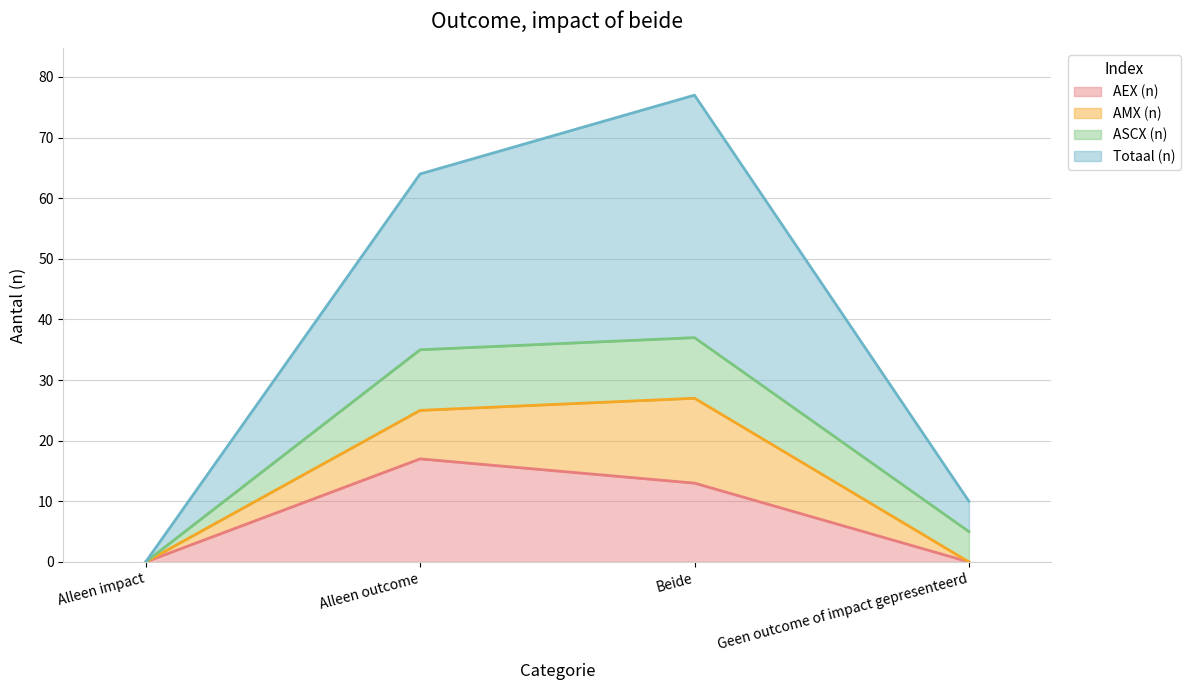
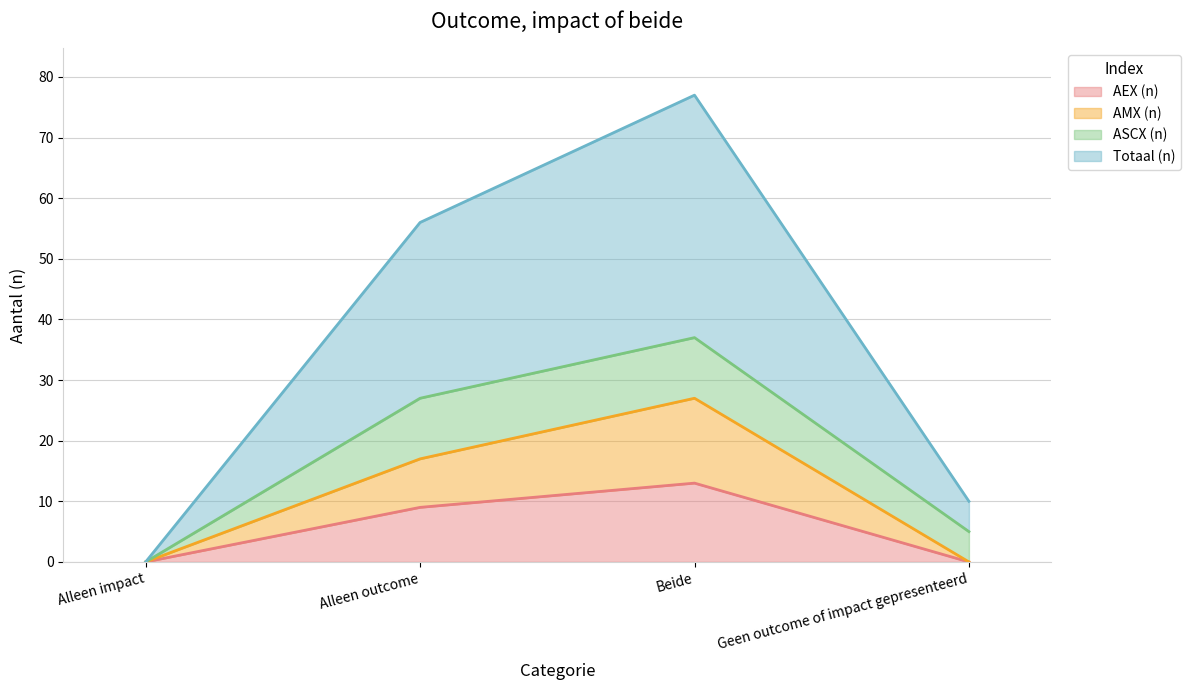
  {
    "AEX (n)": {
-     "Alleen outcome": 17,
+     "Alleen outcome": 9,
      "Beide": 13
    },
    "AMX (n)": {
      "Alleen outcome": 8,
      "Beide": 14
    }
  }
